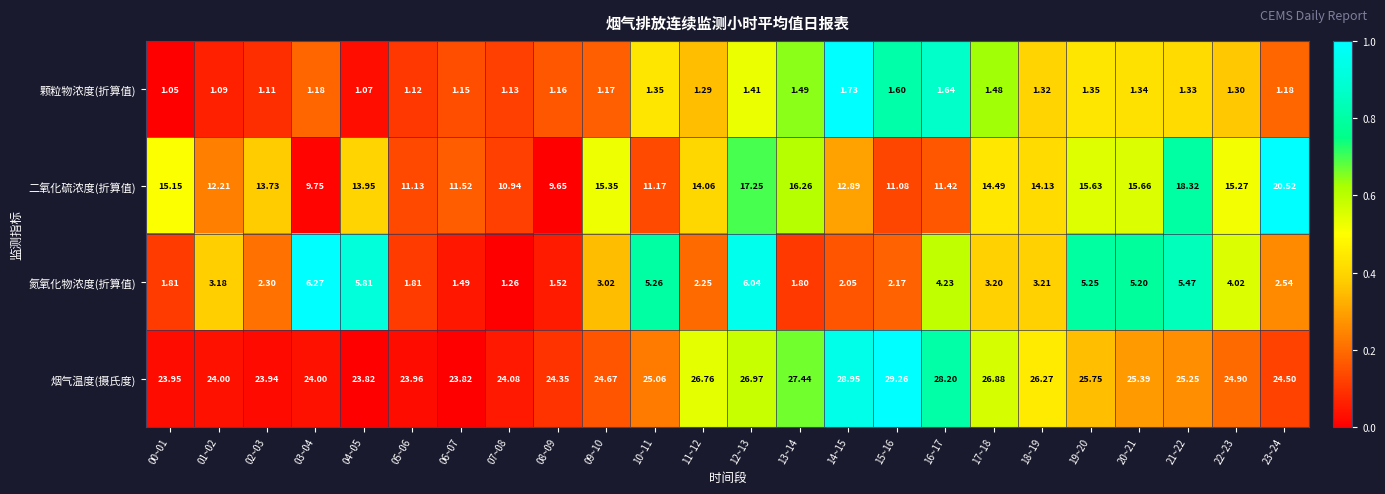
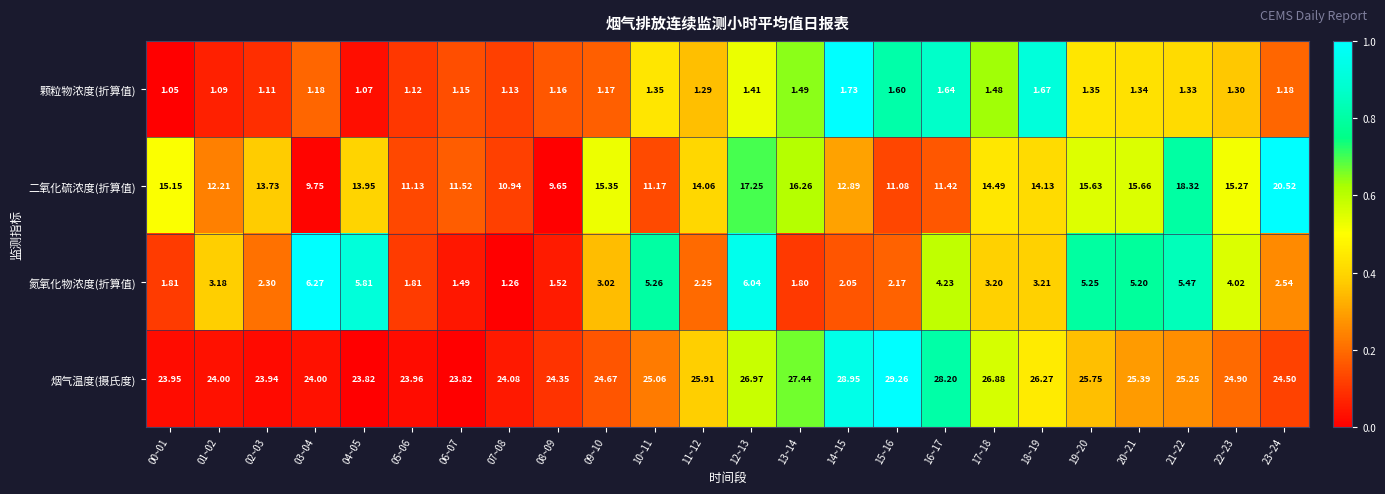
  {
    "颗粒物浓度(折算值)": {
      "00~01": 1.05,
      "01~02": 1.09,
      "02~03": 1.11,
      "03~04": 1.18,
      "04~05": 1.07,
      "05~06": 1.12,
      "06~07": 1.15,
      "07~08": 1.13,
      "08~09": 1.16,
      "09~10": 1.17,
      "10~11": 1.35,
      "11~12": 1.29,
      "12~13": 1.41,
      "13~14": 1.49,
      "14~15": 1.73,
      "15~16": 1.60,
      "16~17": 1.64,
      "17~18": 1.48,
-     "18~19": 1.32,
+     "18~19": 1.67,
      "19~20": 1.35,
      "20~21": 1.34,
      "21~22": 1.33,
      "22~23": 1.30,
      "23~24": 1.18
    },
    "二氧化硫浓度(折算值)": {
      "00~01": 15.15,
      "01~02": 12.21,
      "02~03": 13.73,
      "03~04": 9.75,
      "04~05": 13.95,
      "05~06": 11.13,
      "06~07": 11.52,
      "07~08": 10.94,
      "08~09": 9.65,
      "09~10": 15.35,
      "10~11": 11.17,
      "11~12": 14.06,
      "12~13": 17.25,
      "13~14": 16.26,
      "14~15": 12.89,
      "15~16": 11.08,
      "16~17": 11.42,
      "17~18": 14.49,
      "18~19": 14.13,
      "19~20": 15.63,
      "20~21": 15.66,
      "21~22": 18.32,
      "22~23": 15.27,
      "23~24": 20.52
    },
    "氮氧化物浓度(折算值)": {
      "00~01": 1.81,
      "01~02": 3.18,
      "02~03": 2.30,
      "03~04": 6.27,
      "04~05": 5.81,
      "05~06": 1.81,
      "06~07": 1.49,
      "07~08": 1.26,
      "08~09": 1.52,
      "09~10": 3.02,
      "10~11": 5.26,
      "11~12": 2.25,
      "12~13": 6.04,
      "13~14": 1.80,
      "14~15": 2.05,
      "15~16": 2.17,
      "16~17": 4.23,
      "17~18": 3.20,
      "18~19": 3.21,
      "19~20": 5.25,
      "20~21": 5.20,
      "21~22": 5.47,
      "22~23": 4.02,
      "23~24": 2.54
    },
    "烟气温度(摄氏度)": {
      "00~01": 23.95,
      "01~02": 24.00,
      "02~03": 23.94,
      "03~04": 24.00,
      "04~05": 23.82,
      "05~06": 23.96,
      "06~07": 23.82,
      "07~08": 24.08,
      "08~09": 24.35,
      "09~10": 24.67,
      "10~11": 25.06,
-     "11~12": 26.76,
+     "11~12": 25.91,
      "12~13": 26.97,
      "13~14": 27.44,
      "14~15": 28.95,
      "15~16": 29.26,
      "16~17": 28.20,
      "17~18": 26.88,
      "18~19": 26.27,
      "19~20": 25.75,
      "20~21": 25.39,
      "21~22": 25.25,
      "22~23": 24.90,
      "23~24": 24.50
    }
  }
